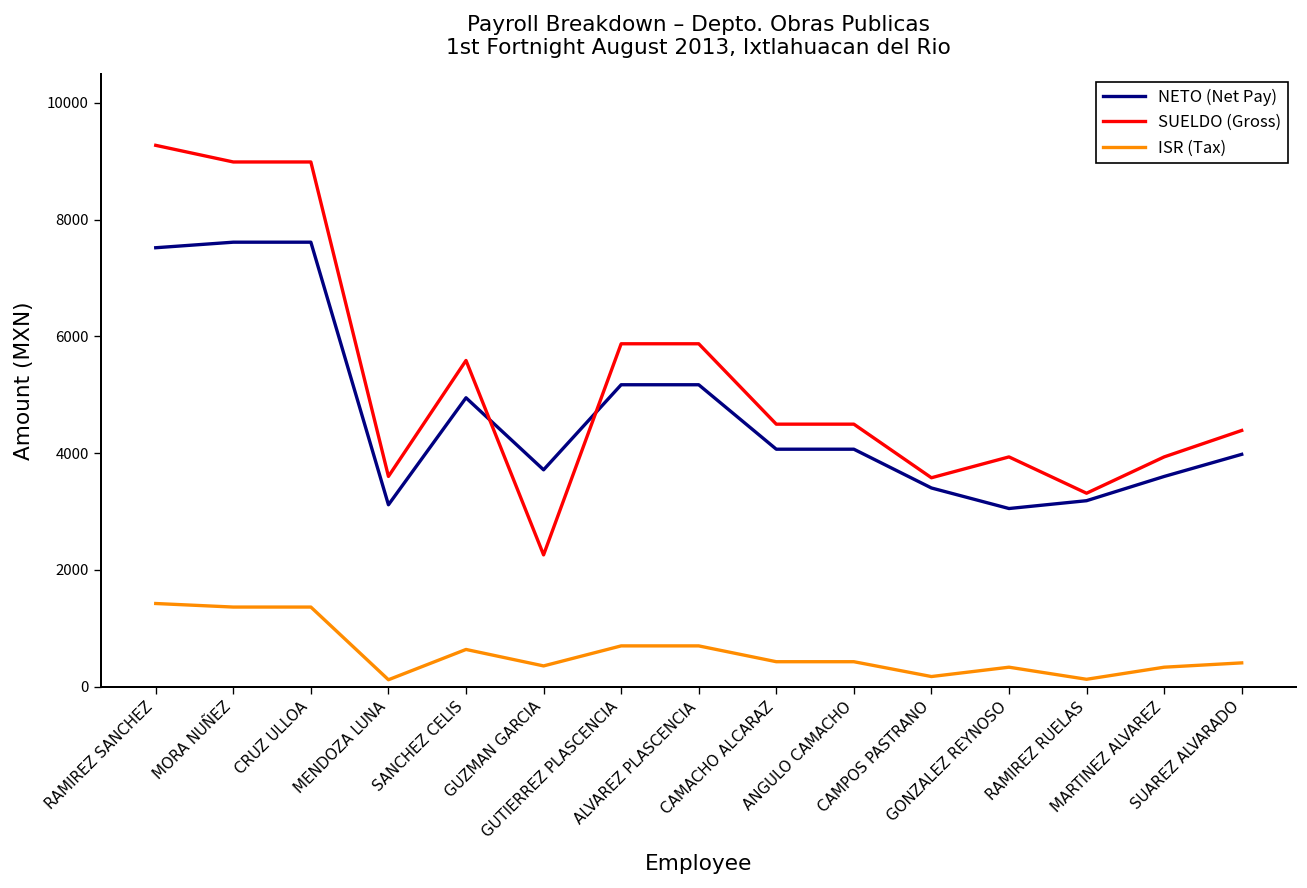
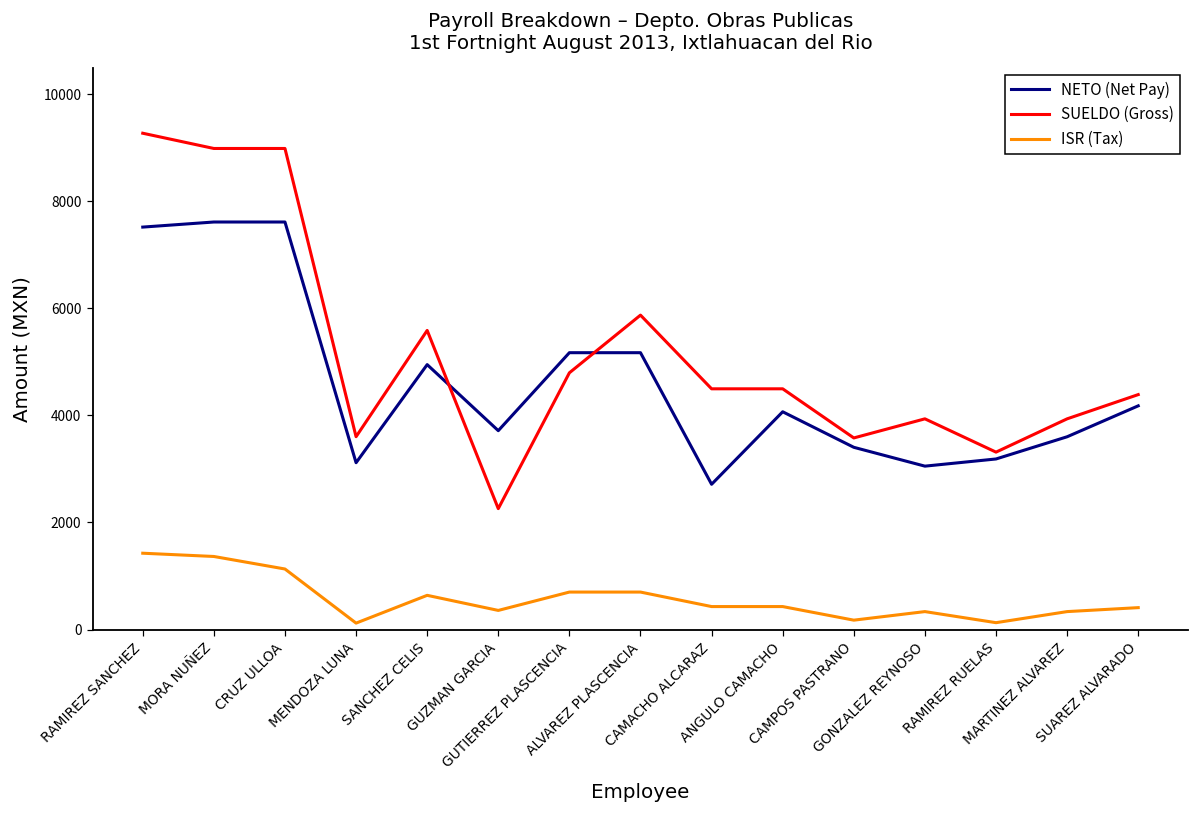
  {
    "NETO (Net Pay)": {
      "RAMIREZ SANCHEZ": 7500,
      "MORA NUÑEZ": 7600,
      "CRUZ ULLOA": 7600,
      "MENDOZA LUNA": 3100,
      "SANCHEZ CELIS": 5000,
      "GUZMAN GARCIA": 3700,
      "GUTIERREZ PLASCENCIA": 5200,
      "ALVAREZ PLASCENCIA": 5200,
-     "CAMACHO ALCARAZ": 4100,
+     "CAMACHO ALCARAZ": 2700,
      "ANGULO CAMACHO": 4100,
      "CAMPOS PASTRANO": 3400,
      "GONZALEZ REYNOSO": 3100,
      "RAMIREZ RUELAS": 3200,
      "MARTINEZ ALVAREZ": 3600,
-     "SUAREZ ALVARADO": 4000
+     "SUAREZ ALVARADO": 4200
    },
    "SUELDO (Gross)": {
      "RAMIREZ SANCHEZ": 9300,
      "MORA NUÑEZ": 9000,
      "CRUZ ULLOA": 9000,
      "MENDOZA LUNA": 3600,
      "SANCHEZ CELIS": 5600,
      "GUZMAN GARCIA": 2300,
-     "GUTIERREZ PLASCENCIA": 5900,
+     "GUTIERREZ PLASCENCIA": 4800,
      "ALVAREZ PLASCENCIA": 5900,
      "CAMACHO ALCARAZ": 4500,
      "ANGULO CAMACHO": 4500,
      "CAMPOS PASTRANO": 3600,
      "GONZALEZ REYNOSO": 3900,
      "RAMIREZ RUELAS": 3300,
      "MARTINEZ ALVAREZ": 3900,
      "SUAREZ ALVARADO": 4400
    },
    "ISR (Tax)": {
      "RAMIREZ SANCHEZ": 1400,
      "MORA NUÑEZ": 1400,
-     "CRUZ ULLOA": 1400,
+     "CRUZ ULLOA": 1100,
      "MENDOZA LUNA": 100,
      "SANCHEZ CELIS": 600,
      "GUZMAN GARCIA": 400,
      "GUTIERREZ PLASCENCIA": 700,
      "ALVAREZ PLASCENCIA": 700,
      "CAMACHO ALCARAZ": 400,
      "ANGULO CAMACHO": 400,
      "CAMPOS PASTRANO": 200,
      "GONZALEZ REYNOSO": 300,
      "RAMIREZ RUELAS": 100,
      "MARTINEZ ALVAREZ": 300,
      "SUAREZ ALVARADO": 400
    }
  }
